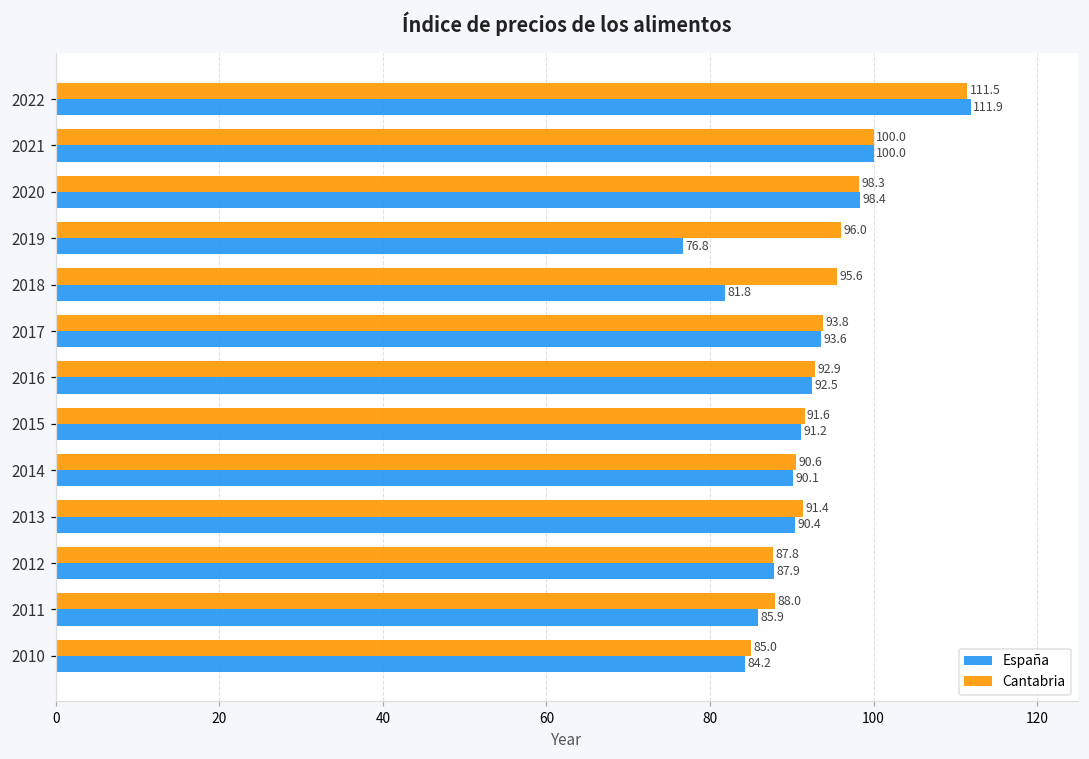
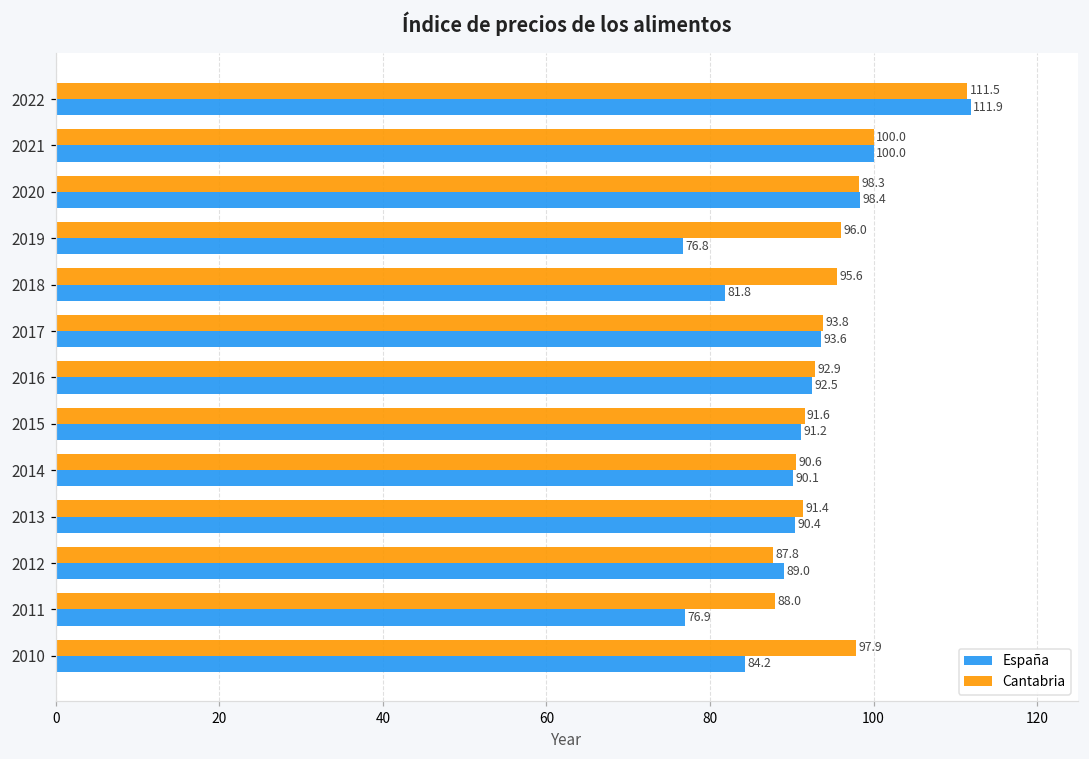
  {
    "España": {
      "2022": 111.9,
      "2021": 100.0,
      "2020": 98.4,
      "2019": 76.8,
      "2018": 81.8,
      "2017": 93.6,
      "2016": 92.5,
      "2015": 91.2,
      "2014": 90.1,
      "2013": 90.4,
-     "2012": 87.9,
-     "2011": 85.9,
+     "2012": 89.0,
+     "2011": 76.9,
      "2010": 84.2
    },
    "Cantabria": {
      "2022": 111.5,
      "2021": 100.0,
      "2020": 98.3,
      "2019": 96.0,
      "2018": 95.6,
      "2017": 93.8,
      "2016": 92.9,
      "2015": 91.6,
      "2014": 90.6,
      "2013": 91.4,
      "2012": 87.8,
      "2011": 88.0,
-     "2010": 85.0
+     "2010": 97.9
    }
  }
